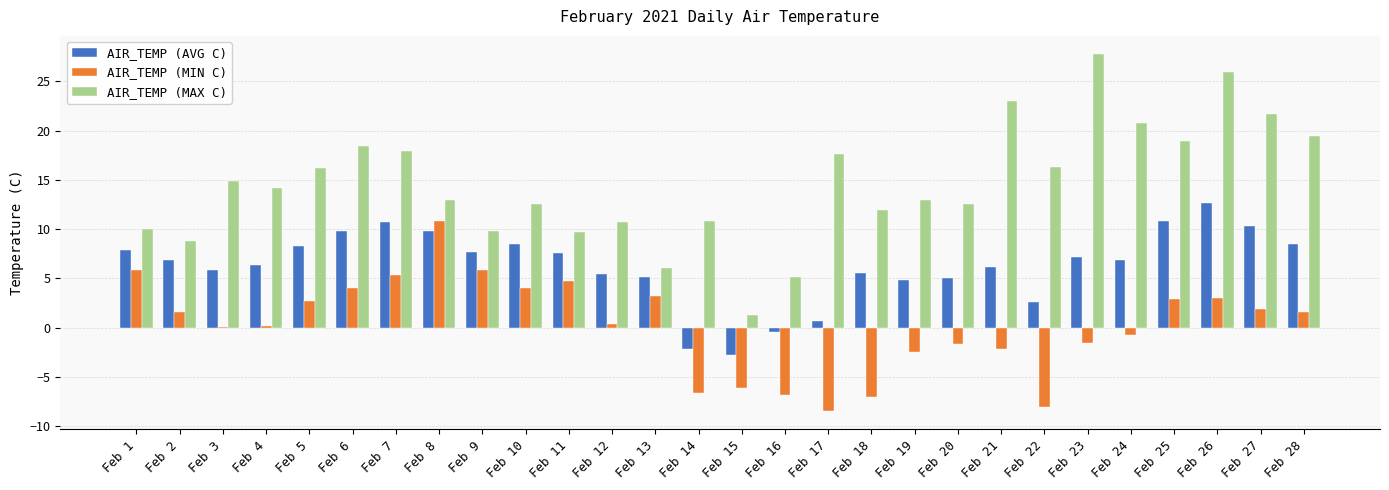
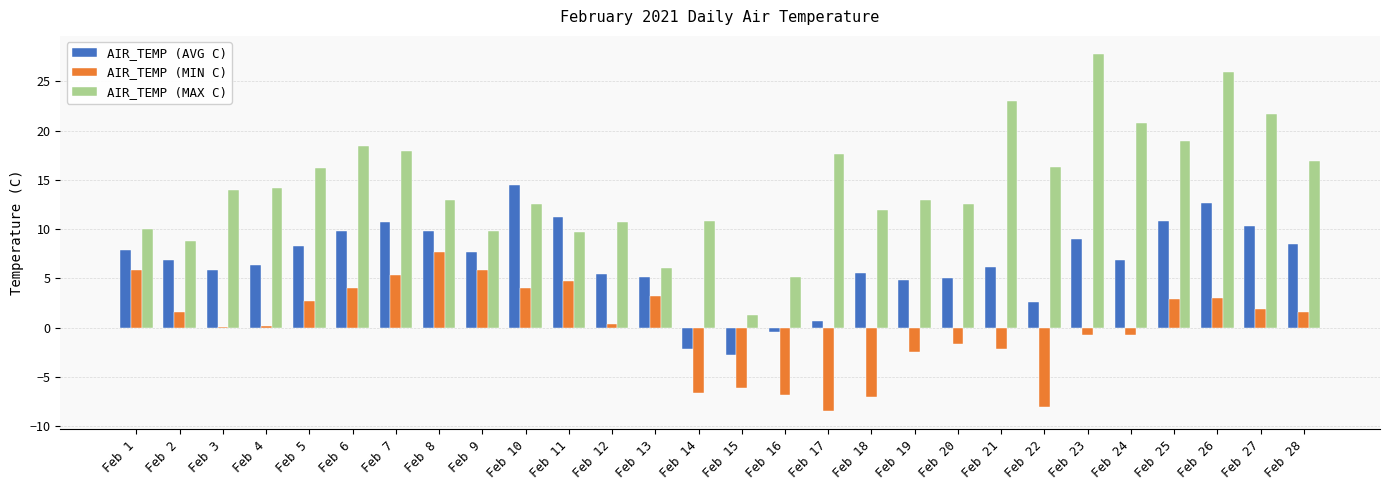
  {
    "AIR_TEMP (AVG C)": {
      "Feb 1": 8,
      "Feb 2": 7,
      "Feb 3": 6,
      "Feb 4": 6,
      "Feb 5": 8,
      "Feb 6": 10,
      "Feb 7": 11,
      "Feb 8": 10,
      "Feb 9": 8,
-     "Feb 10": 9,
-     "Feb 11": 8,
+     "Feb 10": 15,
+     "Feb 11": 11,
      "Feb 12": 5,
      "Feb 13": 5,
      "Feb 14": -2,
      "Feb 15": -3,
      "Feb 16": 0,
      "Feb 17": 1,
      "Feb 18": 6,
      "Feb 19": 5,
      "Feb 20": 5,
      "Feb 21": 6,
      "Feb 22": 3,
-     "Feb 23": 7,
+     "Feb 23": 9,
      "Feb 24": 7,
      "Feb 25": 11,
      "Feb 26": 13,
      "Feb 27": 10,
      "Feb 28": 9
    },
    "AIR_TEMP (MIN C)": {
      "Feb 1": 6,
      "Feb 2": 2,
      "Feb 5": 3,
      "Feb 6": 4,
      "Feb 7": 5,
-     "Feb 8": 11,
+     "Feb 8": 8,
      "Feb 9": 6,
      "Feb 10": 4,
      "Feb 11": 5,
      "Feb 12": 0,
      "Feb 13": 3,
      "Feb 14": -7,
      "Feb 15": -6,
      "Feb 16": -7,
      "Feb 17": -9,
      "Feb 18": -7,
      "Feb 19": -3,
      "Feb 20": -2,
      "Feb 21": -2,
      "Feb 22": -8,
-     "Feb 23": -2,
+     "Feb 23": -1,
      "Feb 24": -1,
      "Feb 25": 3,
      "Feb 26": 3,
      "Feb 27": 2,
      "Feb 28": 2
    },
    "AIR_TEMP (MAX C)": {
      "Feb 1": 10,
      "Feb 2": 9,
-     "Feb 3": 15,
+     "Feb 3": 14,
      "Feb 4": 14,
      "Feb 5": 16,
      "Feb 6": 18,
      "Feb 7": 18,
      "Feb 8": 13,
      "Feb 9": 10,
      "Feb 10": 13,
      "Feb 11": 10,
      "Feb 12": 11,
      "Feb 13": 6,
      "Feb 14": 11,
      "Feb 15": 1,
      "Feb 16": 5,
      "Feb 17": 18,
      "Feb 18": 12,
      "Feb 19": 13,
      "Feb 20": 13,
      "Feb 21": 23,
      "Feb 22": 16,
      "Feb 23": 28,
      "Feb 24": 21,
      "Feb 25": 19,
      "Feb 26": 26,
      "Feb 27": 22,
-     "Feb 28": 20
+     "Feb 28": 17
    }
  }
